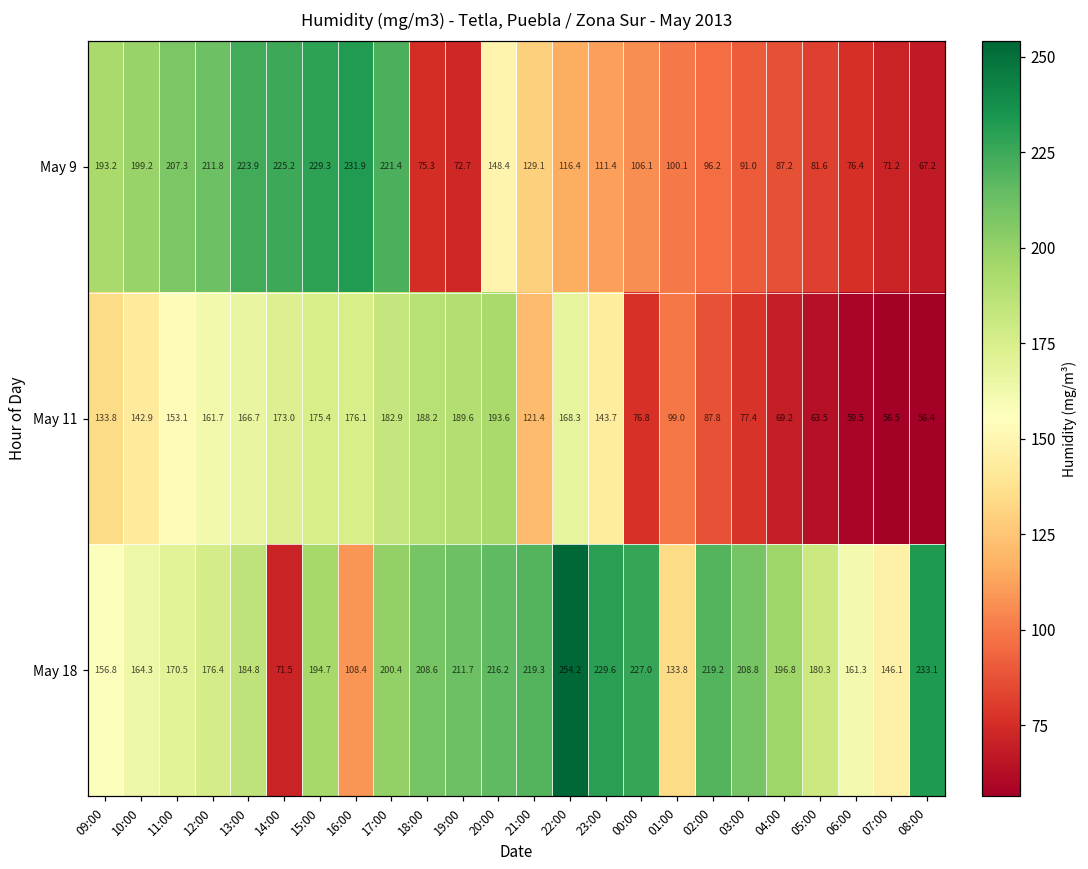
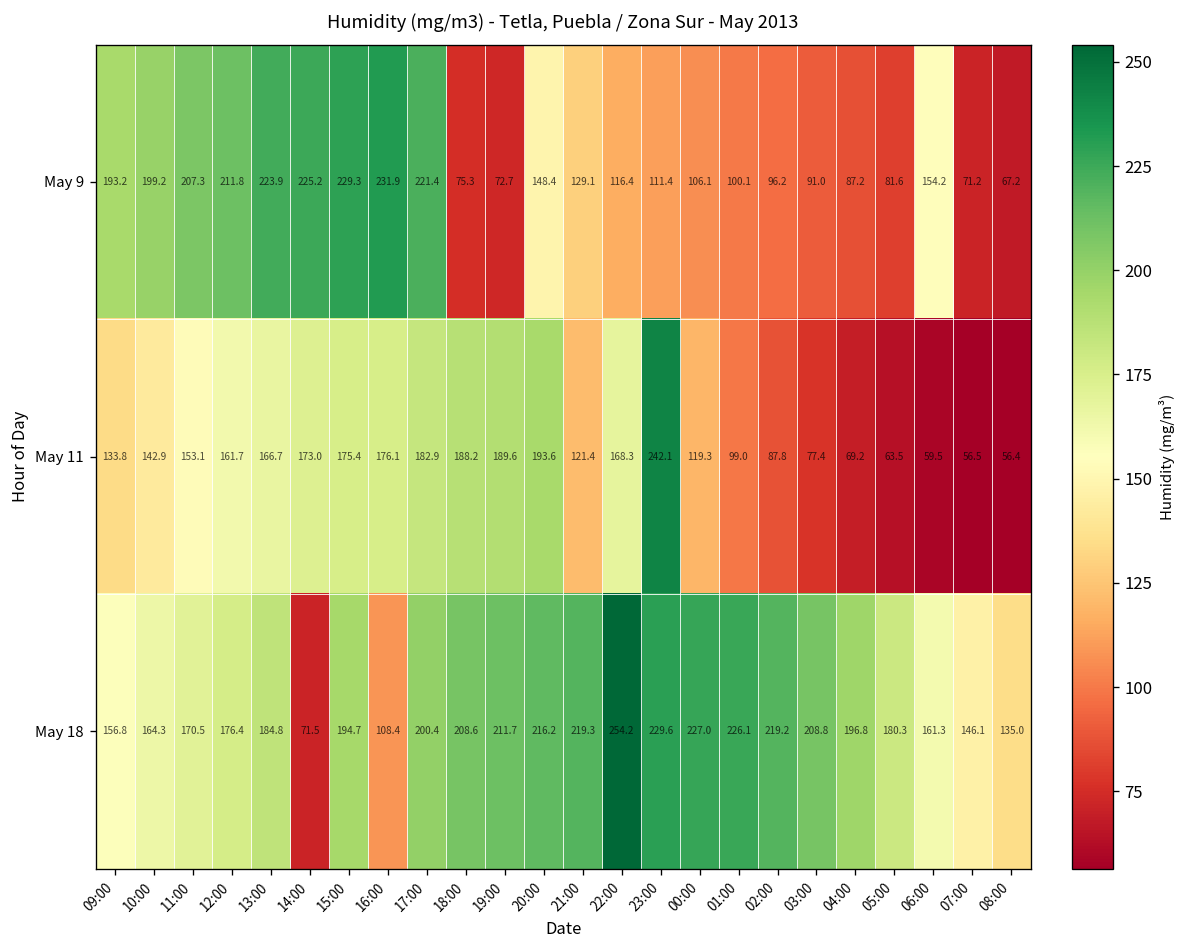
  {
    "May 9": {
      "09:00": 193.2,
      "10:00": 199.2,
      "11:00": 207.3,
      "12:00": 211.8,
      "13:00": 223.9,
      "14:00": 225.2,
      "15:00": 229.3,
      "16:00": 231.9,
      "17:00": 221.4,
      "18:00": 75.3,
      "19:00": 72.7,
      "20:00": 148.4,
      "21:00": 129.1,
      "22:00": 116.4,
      "23:00": 111.4,
      "00:00": 106.1,
      "01:00": 100.1,
      "02:00": 96.2,
      "03:00": 91.0,
      "04:00": 87.2,
      "05:00": 81.6,
-     "06:00": 76.4,
+     "06:00": 154.2,
      "07:00": 71.2,
      "08:00": 67.2
    },
    "May 11": {
      "09:00": 133.8,
      "10:00": 142.9,
      "11:00": 153.1,
      "12:00": 161.7,
      "13:00": 166.7,
      "14:00": 173.0,
      "15:00": 175.4,
      "16:00": 176.1,
      "17:00": 182.9,
      "18:00": 188.2,
      "19:00": 189.6,
      "20:00": 193.6,
      "21:00": 121.4,
      "22:00": 168.3,
-     "23:00": 143.7,
-     "00:00": 76.8,
+     "23:00": 242.1,
+     "00:00": 119.3,
      "01:00": 99.0,
      "02:00": 87.8,
      "03:00": 77.4,
      "04:00": 69.2,
      "05:00": 63.5,
      "06:00": 59.5,
      "07:00": 56.5,
      "08:00": 56.4
    },
    "May 18": {
      "09:00": 156.8,
      "10:00": 164.3,
      "11:00": 170.5,
      "12:00": 176.4,
      "13:00": 184.8,
      "14:00": 71.5,
      "15:00": 194.7,
      "16:00": 108.4,
      "17:00": 200.4,
      "18:00": 208.6,
      "19:00": 211.7,
      "20:00": 216.2,
      "21:00": 219.3,
      "22:00": 254.2,
      "23:00": 229.6,
      "00:00": 227.0,
-     "01:00": 133.8,
+     "01:00": 226.1,
      "02:00": 219.2,
      "03:00": 208.8,
      "04:00": 196.8,
      "05:00": 180.3,
      "06:00": 161.3,
      "07:00": 146.1,
-     "08:00": 233.1
+     "08:00": 135.0
    }
  }
